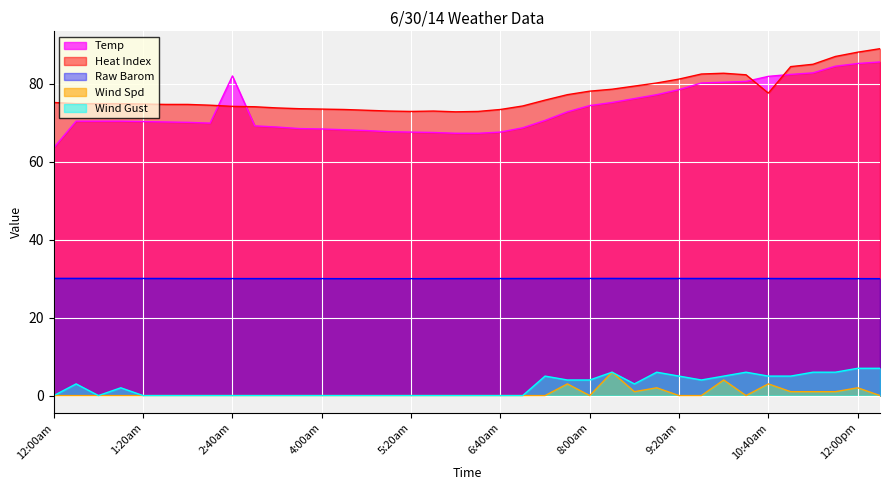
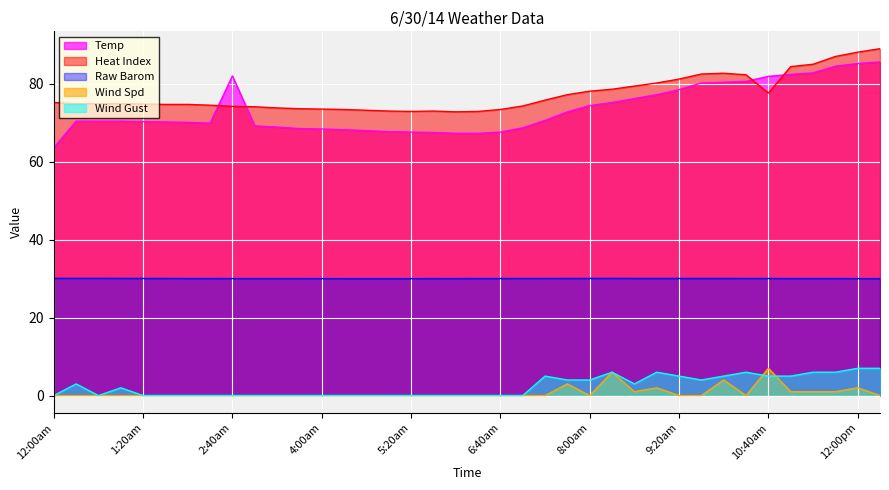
  {
    "Temp": {
      "12:00am": 64,
      "1:20am": 70,
      "2:40am": 82,
      "4:00am": 68,
      "5:20am": 68,
      "6:40am": 68,
      "8:00am": 74,
      "9:20am": 79,
      "10:40am": 82,
      "12:00pm": 85
    },
    "Heat Index": {
      "12:00am": 75,
      "2:40am": 74,
      "4:00am": 74,
      "5:20am": 73,
      "6:40am": 73,
      "8:00am": 78,
      "9:20am": 81,
      "10:40am": 78,
      "12:00pm": 88
    },
    "Raw Barom": {
      "12:00am": 30,
      "1:20am": 30,
      "2:40am": 30,
      "4:00am": 30,
      "5:20am": 30,
      "6:40am": 30,
      "8:00am": 30,
      "9:20am": 30,
      "10:40am": 30,
      "12:00pm": 30
    },
    "Wind Spd": {
      "8:00am": 0,
      "9:20am": 0,
-     "10:40am": 3,
+     "10:40am": 7,
      "12:00pm": 2
    },
    "Wind Gust": {
      "8:00am": 4,
      "9:20am": 5,
      "10:40am": 5,
      "12:00pm": 7
    }
  }
